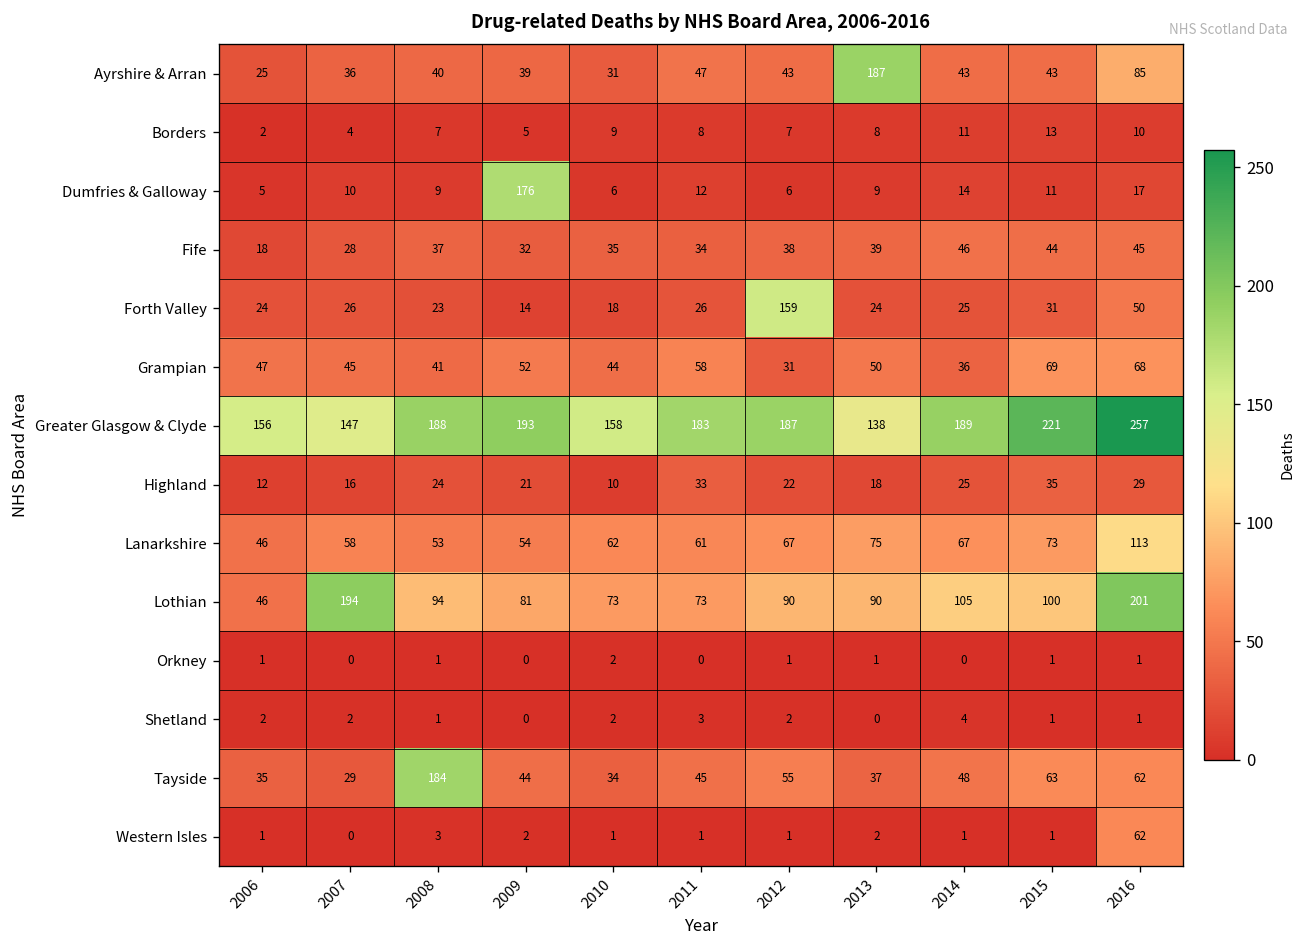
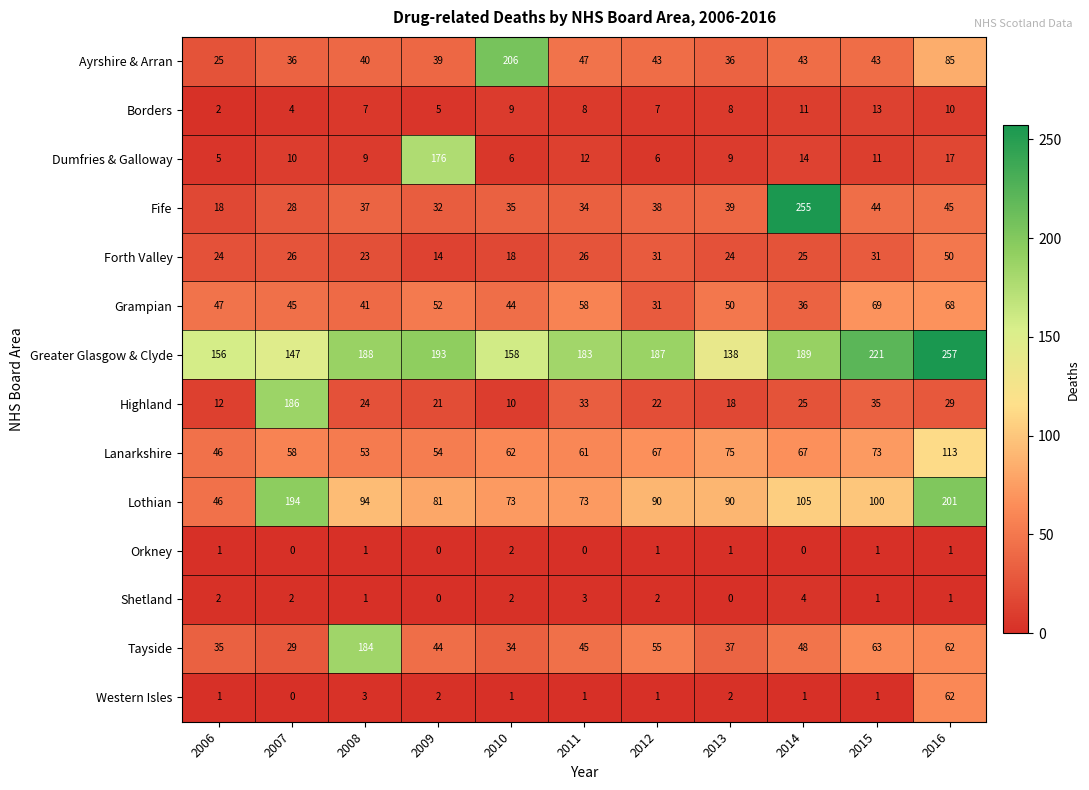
  {
    "Ayrshire & Arran": {
      "2006": 25,
      "2007": 36,
      "2008": 40,
      "2009": 39,
-     "2010": 31,
+     "2010": 206,
      "2011": 47,
      "2012": 43,
-     "2013": 187,
+     "2013": 36,
      "2014": 43,
      "2015": 43,
      "2016": 85
    },
    "Borders": {
      "2006": 2,
      "2007": 4,
      "2008": 7,
      "2009": 5,
      "2010": 9,
      "2011": 8,
      "2012": 7,
      "2013": 8,
      "2014": 11,
      "2015": 13,
      "2016": 10
    },
    "Dumfries & Galloway": {
      "2006": 5,
      "2007": 10,
      "2008": 9,
      "2009": 176,
      "2010": 6,
      "2011": 12,
      "2012": 6,
      "2013": 9,
      "2014": 14,
      "2015": 11,
      "2016": 17
    },
    "Fife": {
      "2006": 18,
      "2007": 28,
      "2008": 37,
      "2009": 32,
      "2010": 35,
      "2011": 34,
      "2012": 38,
      "2013": 39,
-     "2014": 46,
+     "2014": 255,
      "2015": 44,
      "2016": 45
    },
    "Forth Valley": {
      "2006": 24,
      "2007": 26,
      "2008": 23,
      "2009": 14,
      "2010": 18,
      "2011": 26,
-     "2012": 159,
+     "2012": 31,
      "2013": 24,
      "2014": 25,
      "2015": 31,
      "2016": 50
    },
    "Grampian": {
      "2006": 47,
      "2007": 45,
      "2008": 41,
      "2009": 52,
      "2010": 44,
      "2011": 58,
      "2012": 31,
      "2013": 50,
      "2014": 36,
      "2015": 69,
      "2016": 68
    },
    "Greater Glasgow & Clyde": {
      "2006": 156,
      "2007": 147,
      "2008": 188,
      "2009": 193,
      "2010": 158,
      "2011": 183,
      "2012": 187,
      "2013": 138,
      "2014": 189,
      "2015": 221,
      "2016": 257
    },
    "Highland": {
      "2006": 12,
-     "2007": 16,
+     "2007": 186,
      "2008": 24,
      "2009": 21,
      "2010": 10,
      "2011": 33,
      "2012": 22,
      "2013": 18,
      "2014": 25,
      "2015": 35,
      "2016": 29
    },
    "Lanarkshire": {
      "2006": 46,
      "2007": 58,
      "2008": 53,
      "2009": 54,
      "2010": 62,
      "2011": 61,
      "2012": 67,
      "2013": 75,
      "2014": 67,
      "2015": 73,
      "2016": 113
    },
    "Lothian": {
      "2006": 46,
      "2007": 194,
      "2008": 94,
      "2009": 81,
      "2010": 73,
      "2011": 73,
      "2012": 90,
      "2013": 90,
      "2014": 105,
      "2015": 100,
      "2016": 201
    },
    "Orkney": {
      "2006": 1,
      "2007": 0,
      "2008": 1,
      "2009": 0,
      "2010": 2,
      "2011": 0,
      "2012": 1,
      "2013": 1,
      "2014": 0,
      "2015": 1,
      "2016": 1
    },
    "Shetland": {
      "2006": 2,
      "2007": 2,
      "2008": 1,
      "2009": 0,
      "2010": 2,
      "2011": 3,
      "2012": 2,
      "2013": 0,
      "2014": 4,
      "2015": 1,
      "2016": 1
    },
    "Tayside": {
      "2006": 35,
      "2007": 29,
      "2008": 184,
      "2009": 44,
      "2010": 34,
      "2011": 45,
      "2012": 55,
      "2013": 37,
      "2014": 48,
      "2015": 63,
      "2016": 62
    },
    "Western Isles": {
      "2006": 1,
      "2007": 0,
      "2008": 3,
      "2009": 2,
      "2010": 1,
      "2011": 1,
      "2012": 1,
      "2013": 2,
      "2014": 1,
      "2015": 1,
      "2016": 62
    }
  }
